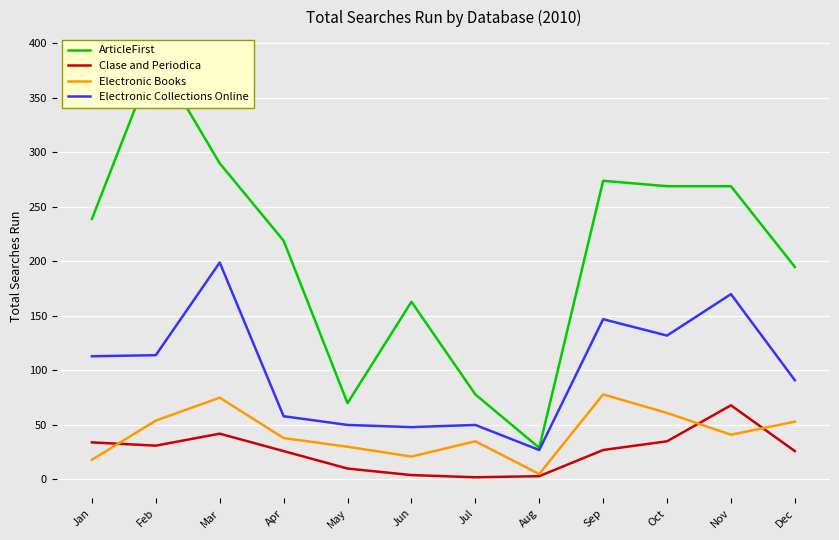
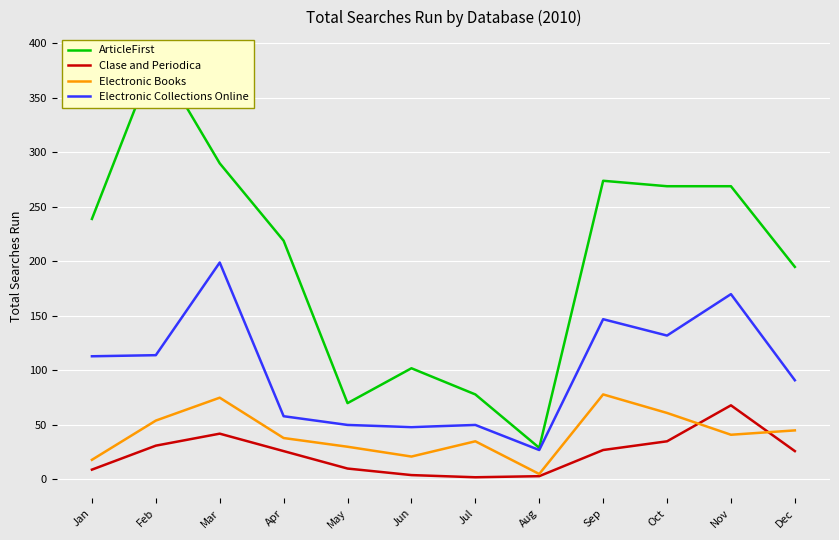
  {
    "ArticleFirst": {
      "Jan": 239,
      "Mar": 290,
      "Apr": 219,
      "May": 70,
-     "Jun": 163,
+     "Jun": 102,
      "Jul": 78,
      "Sep": 274,
      "Oct": 269,
      "Nov": 269,
      "Dec": 195
    },
    "Clase and Periodica": {
-     "Jan": 34,
+     "Jan": 9,
      "Feb": 31,
      "Mar": 42,
      "Apr": 26,
      "May": 10,
      "Jun": 4,
      "Jul": 2,
      "Sep": 27,
      "Oct": 35,
      "Nov": 68,
      "Dec": 26
    },
    "Electronic Books": {
      "Jan": 18,
      "Feb": 54,
      "Mar": 75,
      "Apr": 38,
      "May": 30,
      "Jun": 21,
      "Jul": 35,
      "Sep": 78,
      "Oct": 61,
      "Nov": 41,
-     "Dec": 53
+     "Dec": 45
    },
    "Electronic Collections Online": {
      "Jan": 113,
      "Feb": 114,
      "Mar": 199,
      "Apr": 58,
      "May": 50,
      "Jun": 48,
      "Jul": 50,
      "Sep": 147,
      "Oct": 132,
      "Nov": 170,
      "Dec": 91
    }
  }
